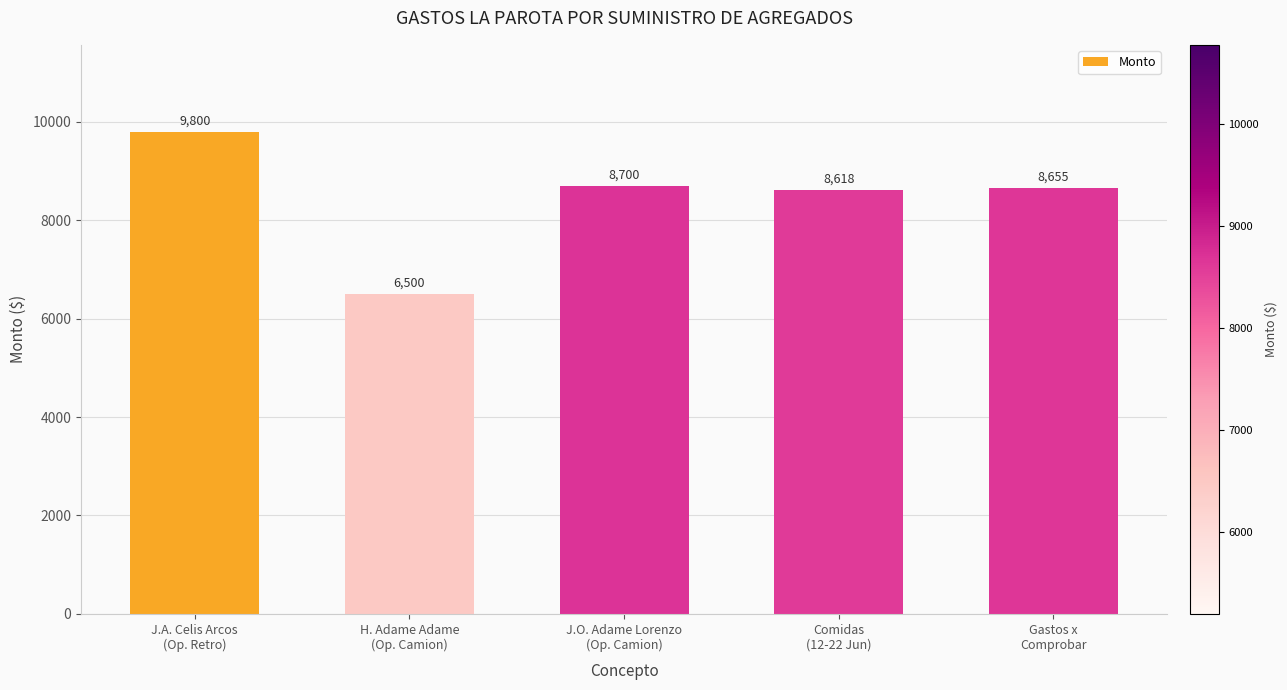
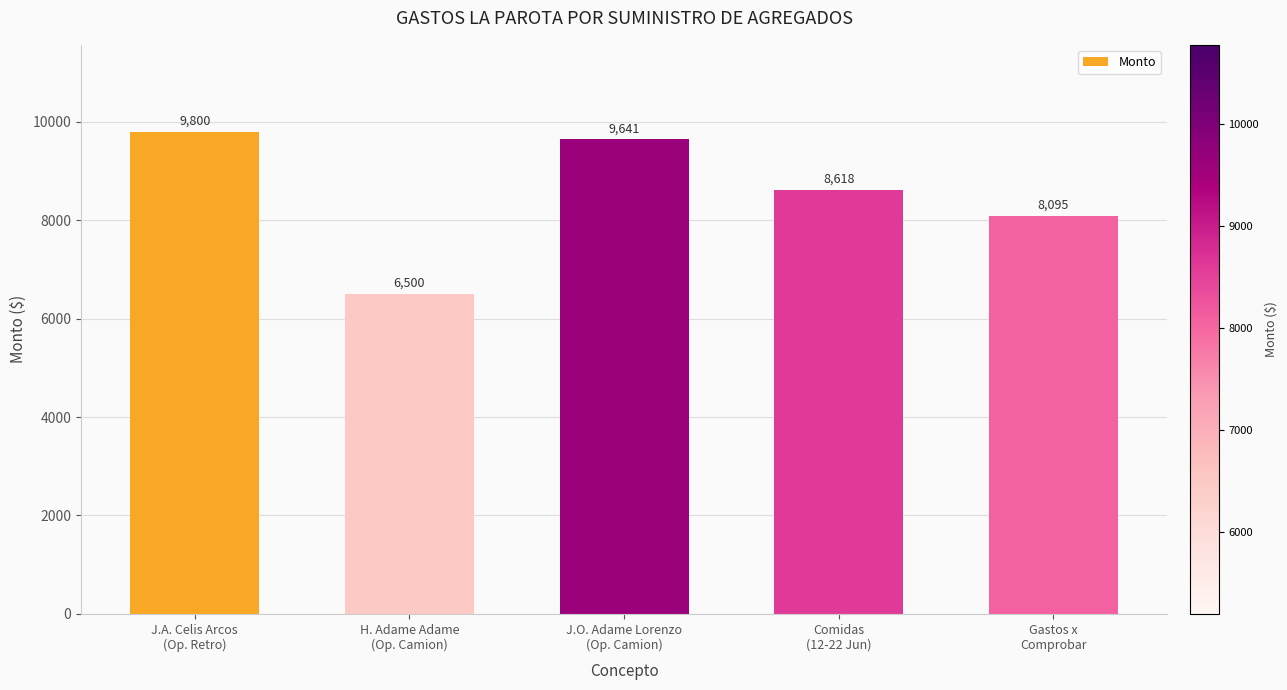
  {
    "J.A. Celis Arcos (Op. Retro)": "9,800",
    "H. Adame Adame (Op. Camion)": "6,500",
-   "J.O. Adame Lorenzo (Op. Camion)": "8,700",
+   "J.O. Adame Lorenzo (Op. Camion)": "9,641",
    "Comidas (12-22 Jun)": "8,618",
-   "Gastos x Comprobar": "8,655"
+   "Gastos x Comprobar": "8,095"
  }
